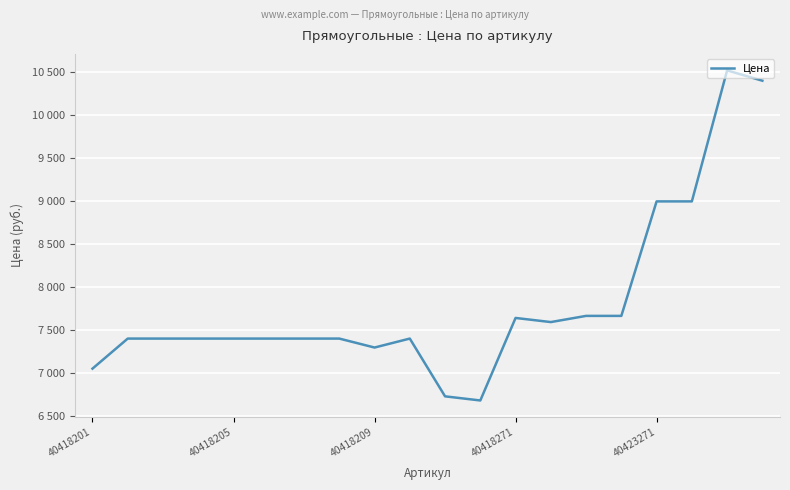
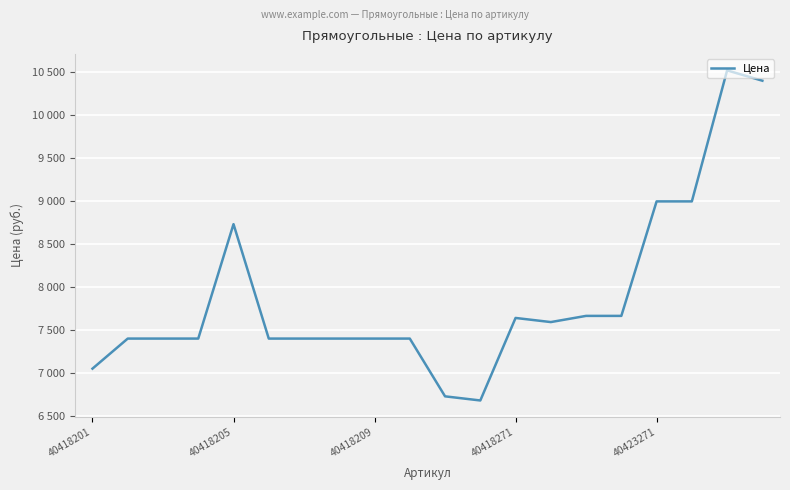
  {
    "40418201": 7100,
-   "40418205": 7400,
-   "40418209": 7300,
+   "40418205": 8700,
+   "40418209": 7400,
    "40418271": 7600,
    "40423271": 9000
  }
